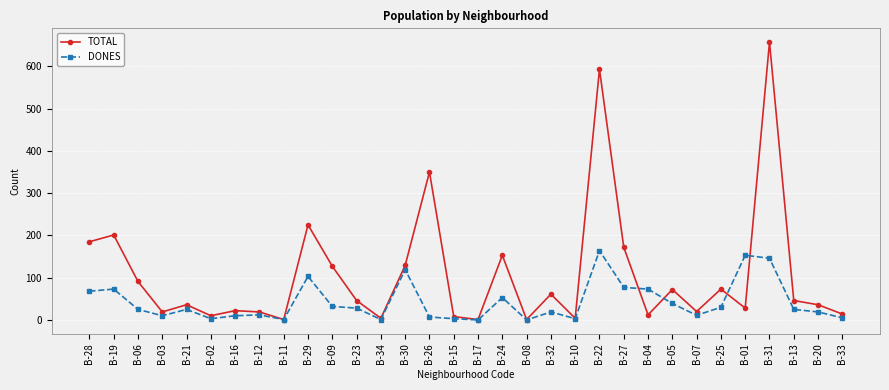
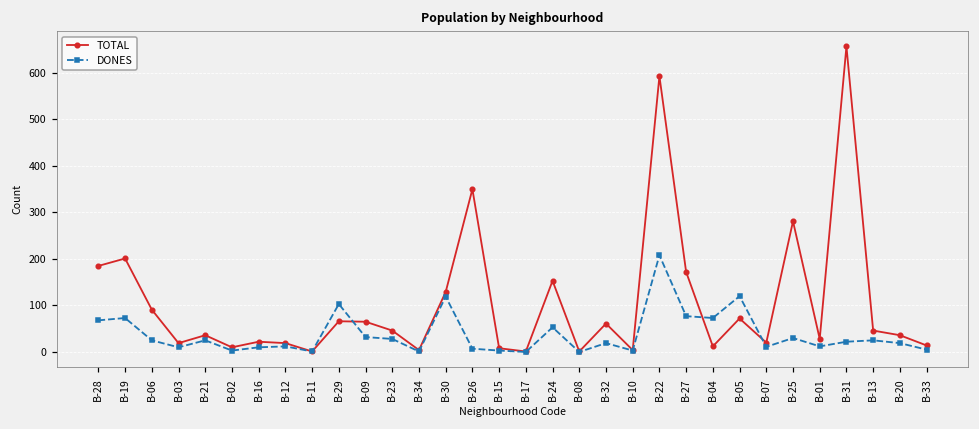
  {
    "TOTAL": {
      "B-28": 190,
      "B-19": 200,
      "B-06": 90,
      "B-03": 20,
      "B-21": 40,
      "B-02": 10,
      "B-16": 20,
      "B-12": 20,
-     "B-29": 230,
-     "B-09": 130,
+     "B-29": 70,
+     "B-09": 70,
      "B-23": 50,
      "B-30": 130,
      "B-26": 350,
      "B-24": 150,
      "B-32": 60,
      "B-22": 590,
      "B-27": 170,
      "B-04": 10,
      "B-05": 70,
      "B-07": 20,
-     "B-25": 70,
+     "B-25": 280,
      "B-01": 30,
      "B-31": 660,
      "B-13": 50,
      "B-20": 40,
      "B-33": 10
    },
    "DONES": {
      "B-28": 70,
      "B-19": 70,
      "B-06": 30,
      "B-03": 10,
      "B-21": 30,
      "B-02": 0,
      "B-16": 10,
      "B-12": 10,
      "B-29": 100,
      "B-09": 30,
      "B-23": 30,
      "B-30": 120,
      "B-26": 10,
      "B-24": 50,
      "B-32": 20,
-     "B-22": 160,
+     "B-22": 210,
      "B-27": 80,
      "B-04": 70,
-     "B-05": 40,
+     "B-05": 120,
      "B-07": 10,
      "B-25": 30,
-     "B-01": 150,
-     "B-31": 150,
+     "B-01": 10,
+     "B-31": 20,
      "B-13": 30,
      "B-20": 20,
      "B-33": 10
    }
  }
